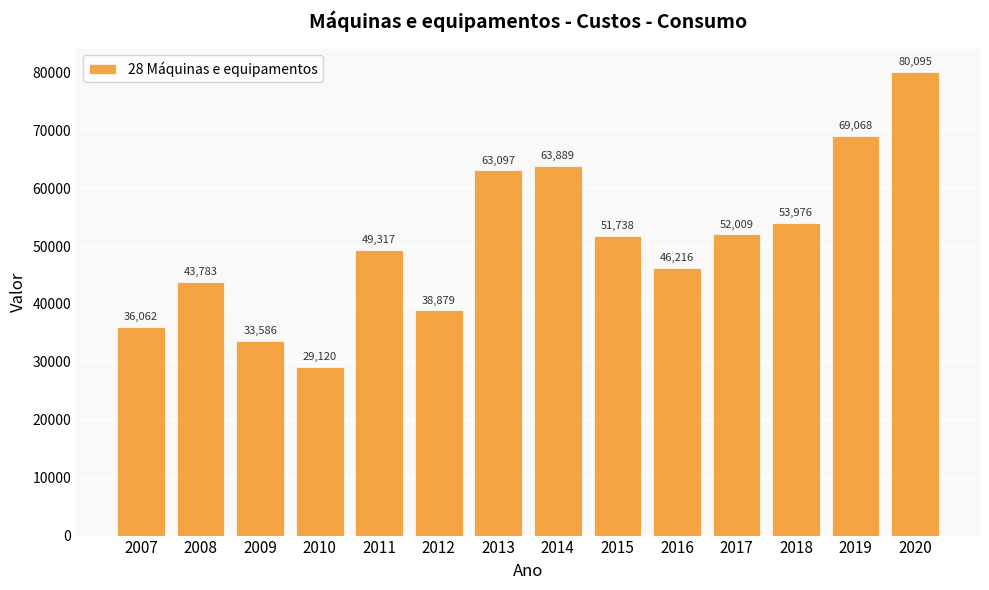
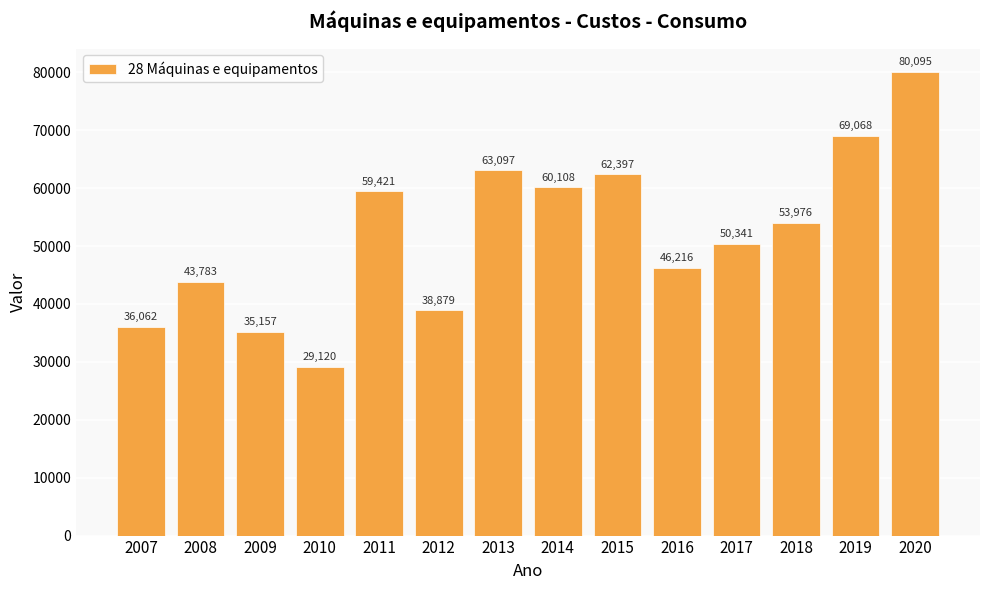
  {
    "2007": "36,062",
    "2008": "43,783",
-   "2009": "33,586",
+   "2009": "35,157",
    "2010": "29,120",
-   "2011": "49,317",
+   "2011": "59,421",
    "2012": "38,879",
    "2013": "63,097",
-   "2014": "63,889",
-   "2015": "51,738",
+   "2014": "60,108",
+   "2015": "62,397",
    "2016": "46,216",
-   "2017": "52,009",
+   "2017": "50,341",
    "2018": "53,976",
    "2019": "69,068",
    "2020": "80,095"
  }
